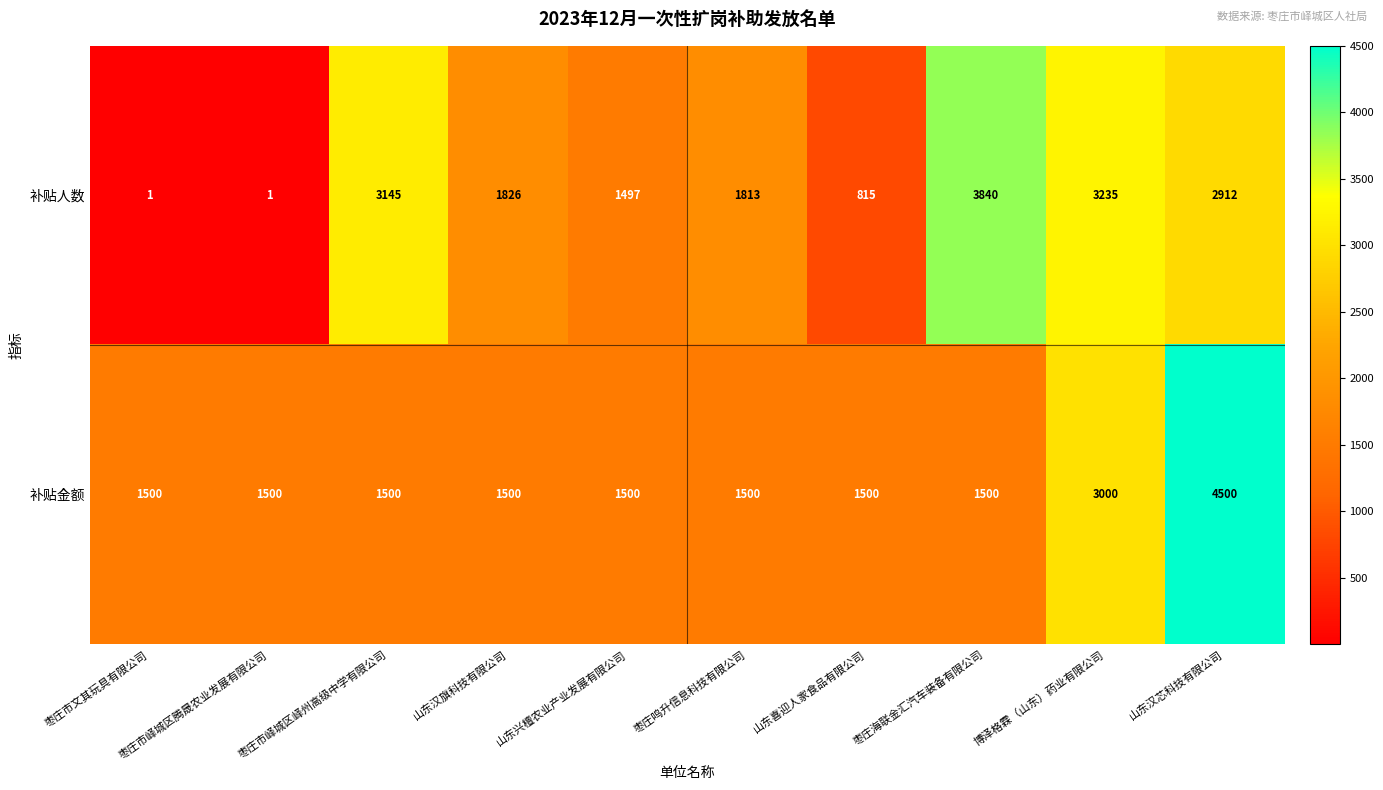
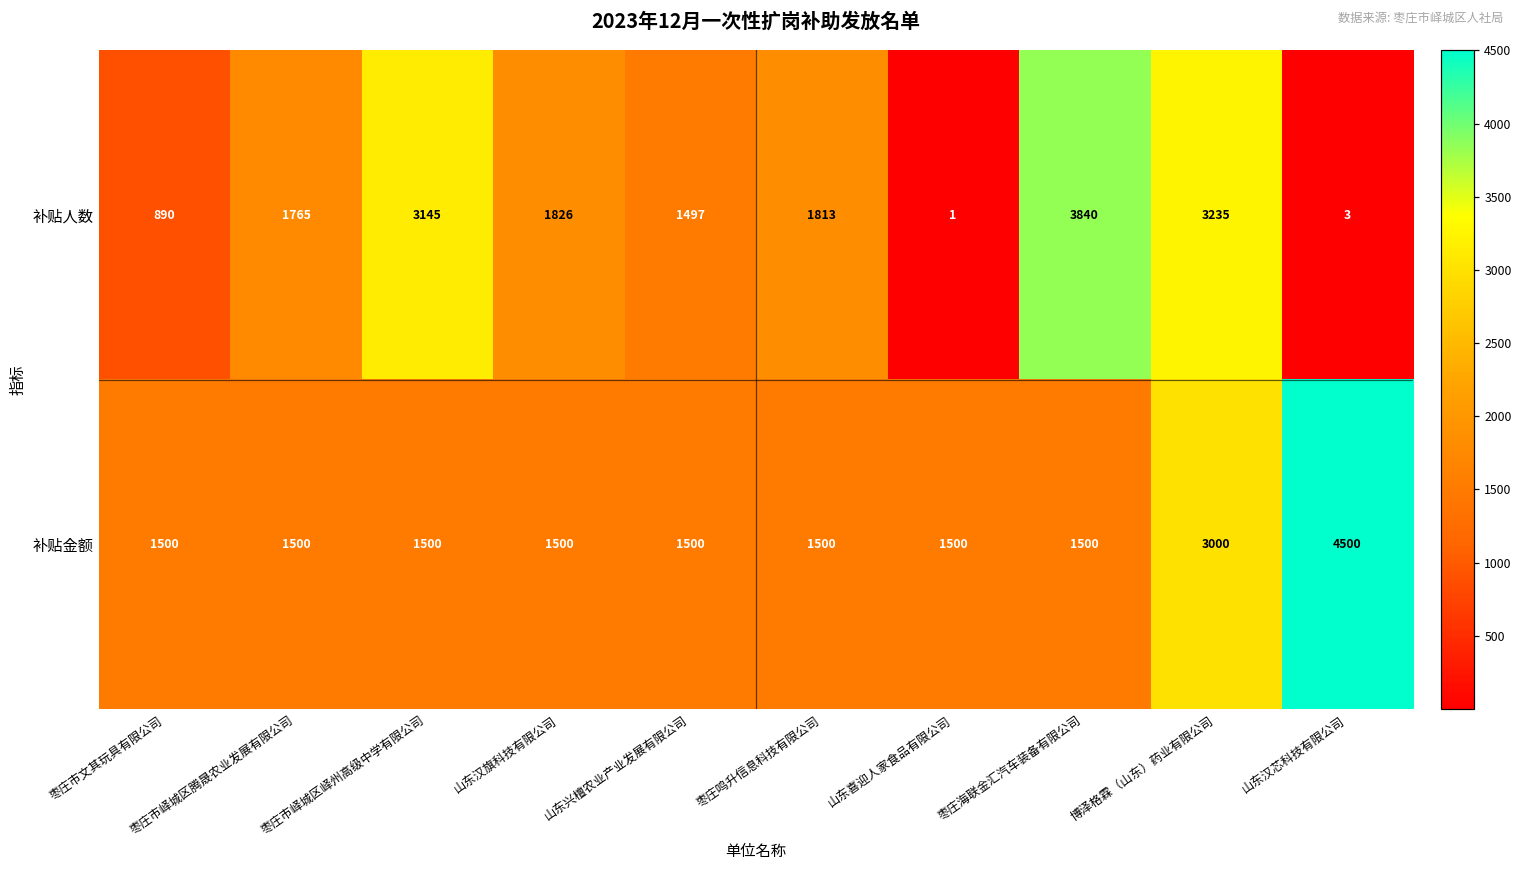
  {
    "补贴人数": {
-     "枣庄市文其玩具有限公司": 1,
-     "枣庄市峄城区腾晟农业发展有限公司": 1,
+     "枣庄市文其玩具有限公司": 890,
+     "枣庄市峄城区腾晟农业发展有限公司": 1765,
      "枣庄市峄城区峄州高级中学有限公司": 3145,
      "山东汉旗科技有限公司": 1826,
      "山东兴檀农业产业发展有限公司": 1497,
      "枣庄鸣升信息科技有限公司": 1813,
-     "山东喜迎人家食品有限公司": 815,
+     "山东喜迎人家食品有限公司": 1,
      "枣庄海联金汇汽车装备有限公司": 3840,
      "博泽格霖（山东）药业有限公司": 3235,
-     "山东汉芯科技有限公司": 2912
+     "山东汉芯科技有限公司": 3
    },
    "补贴金额": {
      "枣庄市文其玩具有限公司": 1500,
      "枣庄市峄城区腾晟农业发展有限公司": 1500,
      "枣庄市峄城区峄州高级中学有限公司": 1500,
      "山东汉旗科技有限公司": 1500,
      "山东兴檀农业产业发展有限公司": 1500,
      "枣庄鸣升信息科技有限公司": 1500,
      "山东喜迎人家食品有限公司": 1500,
      "枣庄海联金汇汽车装备有限公司": 1500,
      "博泽格霖（山东）药业有限公司": 3000,
      "山东汉芯科技有限公司": 4500
    }
  }
